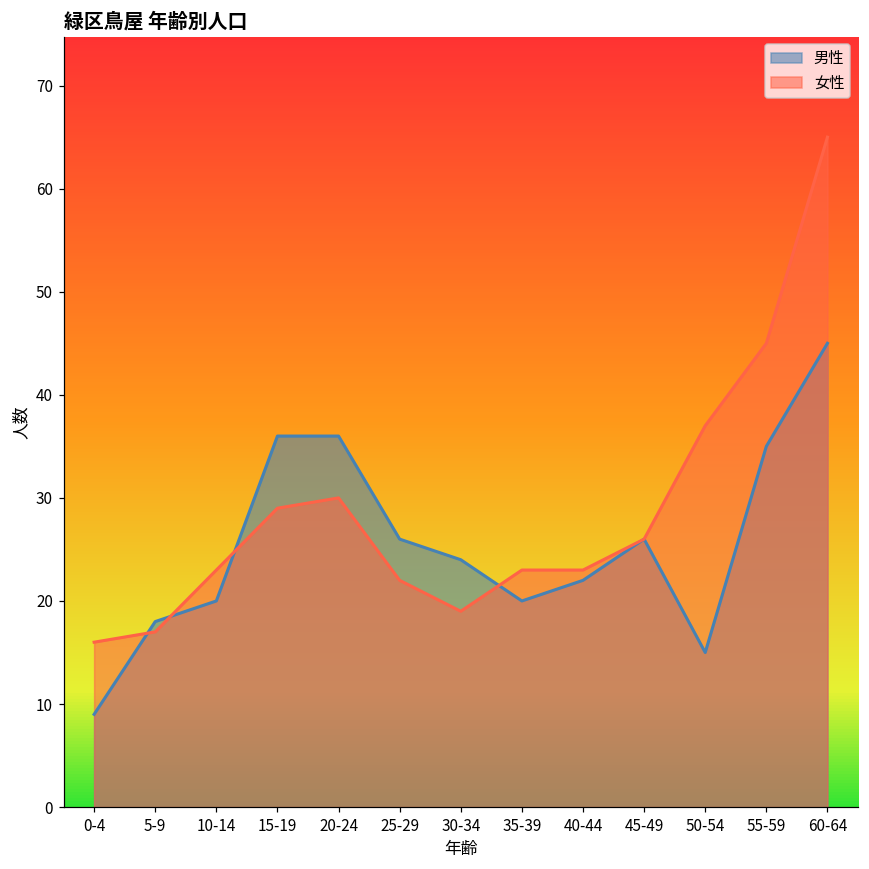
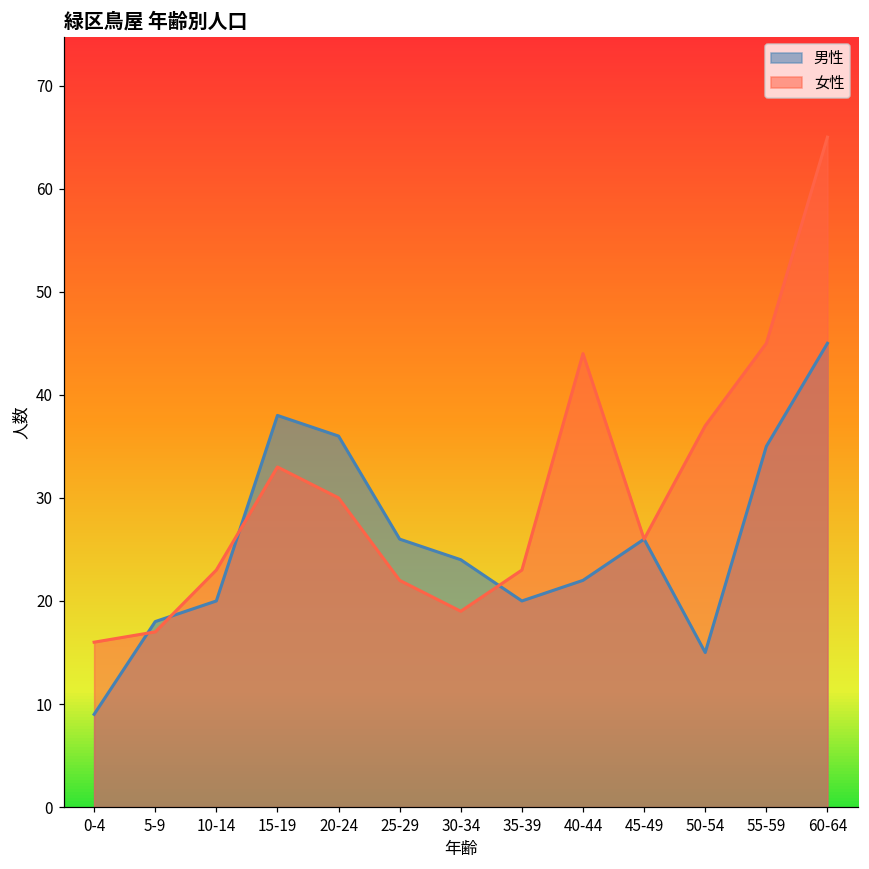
  {
    "男性": {
      "0-4": 9,
      "5-9": 18,
      "10-14": 20,
-     "15-19": 36,
+     "15-19": 38,
      "20-24": 36,
      "25-29": 26,
      "30-34": 24,
      "35-39": 20,
      "40-44": 22,
      "50-54": 15,
      "55-59": 35,
      "60-64": 45
    },
    "女性": {
      "0-4": 16,
      "5-9": 17,
      "10-14": 23,
-     "15-19": 29,
+     "15-19": 33,
      "20-24": 30,
      "25-29": 22,
      "30-34": 19,
      "35-39": 23,
-     "40-44": 23,
+     "40-44": 44,
      "50-54": 37,
      "55-59": 45,
      "60-64": 65
    }
  }
